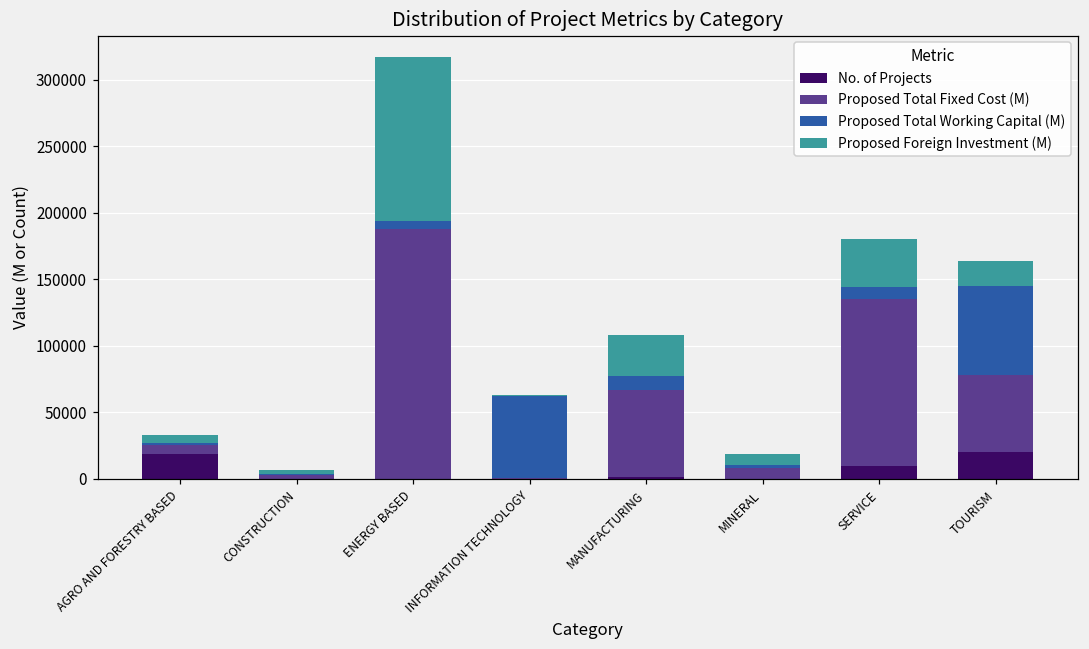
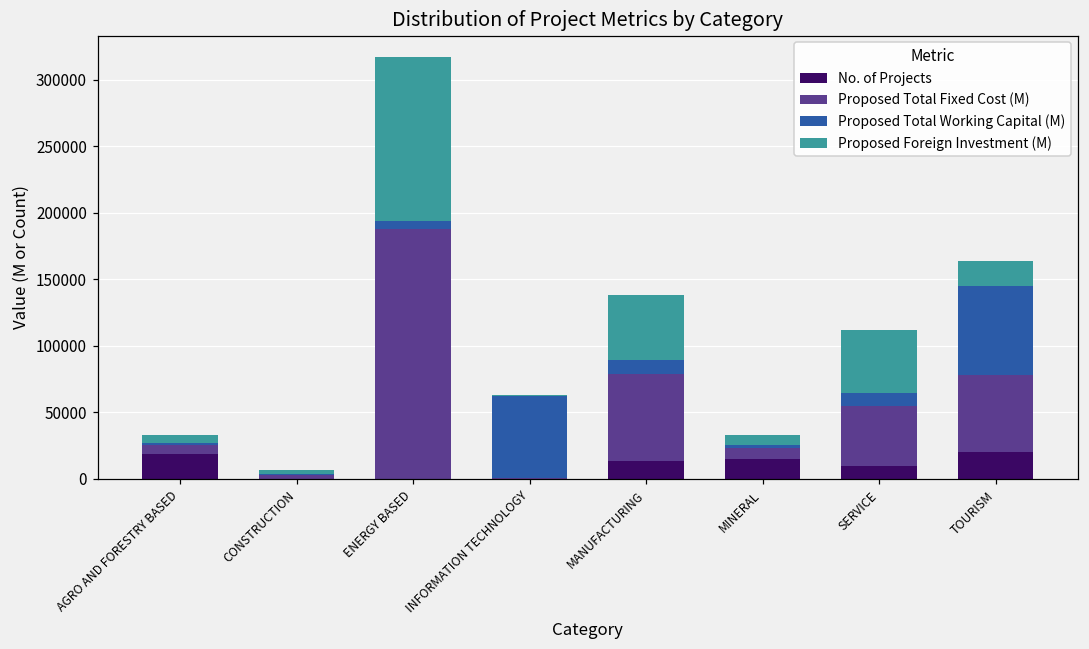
  {
    "No. of Projects": {
      "AGRO AND FORESTRY BASED": 19000,
-     "MANUFACTURING": 1000,
-     "MINERAL": 0,
+     "MANUFACTURING": 13000,
+     "MINERAL": 15000,
      "SERVICE": 10000,
      "TOURISM": 20000
    },
    "Proposed Total Fixed Cost (M)": {
      "AGRO AND FORESTRY BASED": 7000,
      "CONSTRUCTION": 3000,
      "ENERGY BASED": 188000,
      "MANUFACTURING": 66000,
      "MINERAL": 8000,
-     "SERVICE": 125000,
+     "SERVICE": 45000,
      "TOURISM": 58000
    },
    "Proposed Total Working Capital (M)": {
      "ENERGY BASED": 6000,
      "INFORMATION TECHNOLOGY": 62000,
      "MANUFACTURING": 11000,
      "MINERAL": 2000,
      "SERVICE": 9000,
      "TOURISM": 68000
    },
    "Proposed Foreign Investment (M)": {
      "AGRO AND FORESTRY BASED": 6000,
      "CONSTRUCTION": 3000,
      "ENERGY BASED": 124000,
-     "MANUFACTURING": 31000,
+     "MANUFACTURING": 48000,
      "MINERAL": 8000,
-     "SERVICE": 36000,
+     "SERVICE": 48000,
      "TOURISM": 19000
    }
  }
